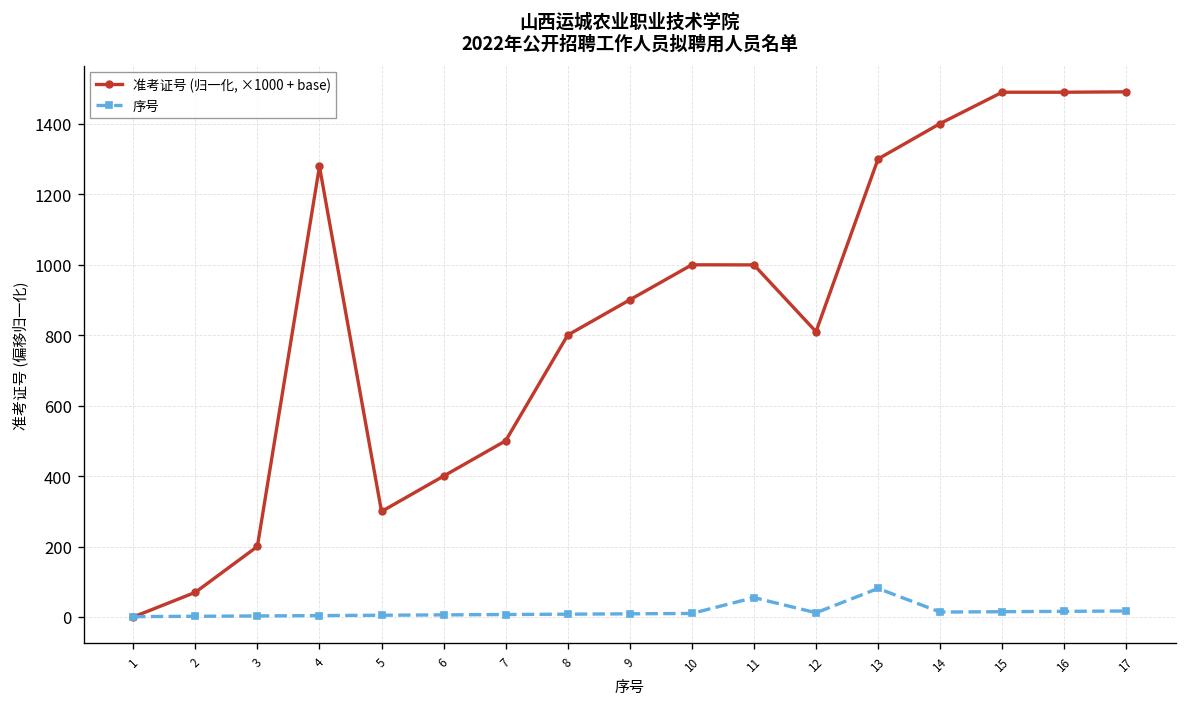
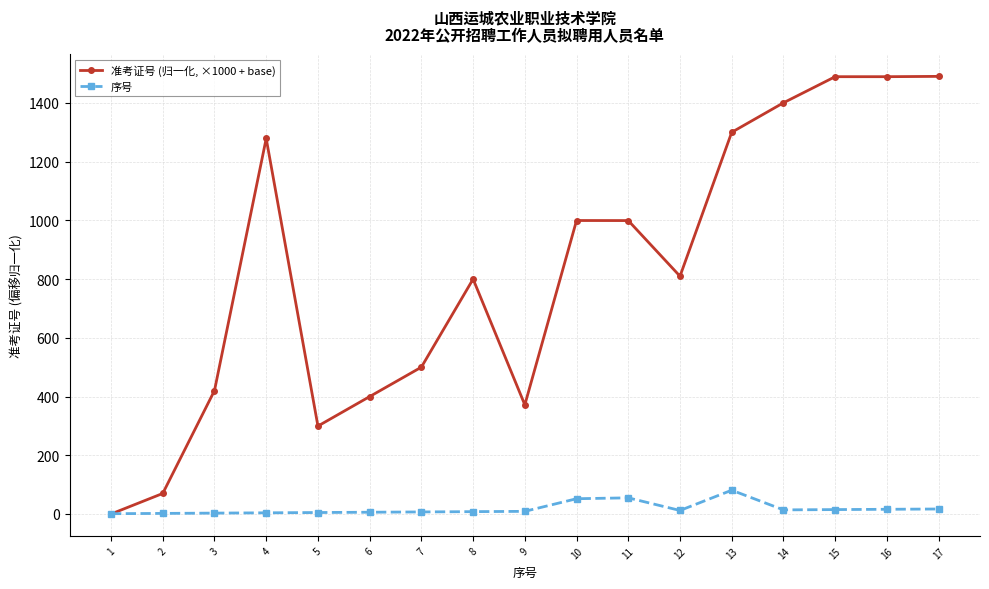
  {
    "准考证号 (归一化, ×1000 + base)": {
      "2": 70,
-     "3": 200,
+     "3": 420,
      "4": 1280,
      "5": 300,
      "6": 400,
      "7": 500,
      "8": 800,
-     "9": 900,
+     "9": 370,
      "10": 1000,
      "11": 1000,
      "12": 810,
      "13": 1300,
      "14": 1400,
      "15": 1490,
      "16": 1490,
      "17": 1490
    },
    "序号": {
      "2": 0,
      "3": 0,
      "4": 0,
      "5": 10,
      "6": 10,
      "7": 10,
      "8": 10,
      "9": 10,
-     "10": 10,
+     "10": 50,
      "11": 60,
      "12": 10,
      "13": 80,
      "14": 10,
      "15": 20,
      "16": 20,
      "17": 20
    }
  }
